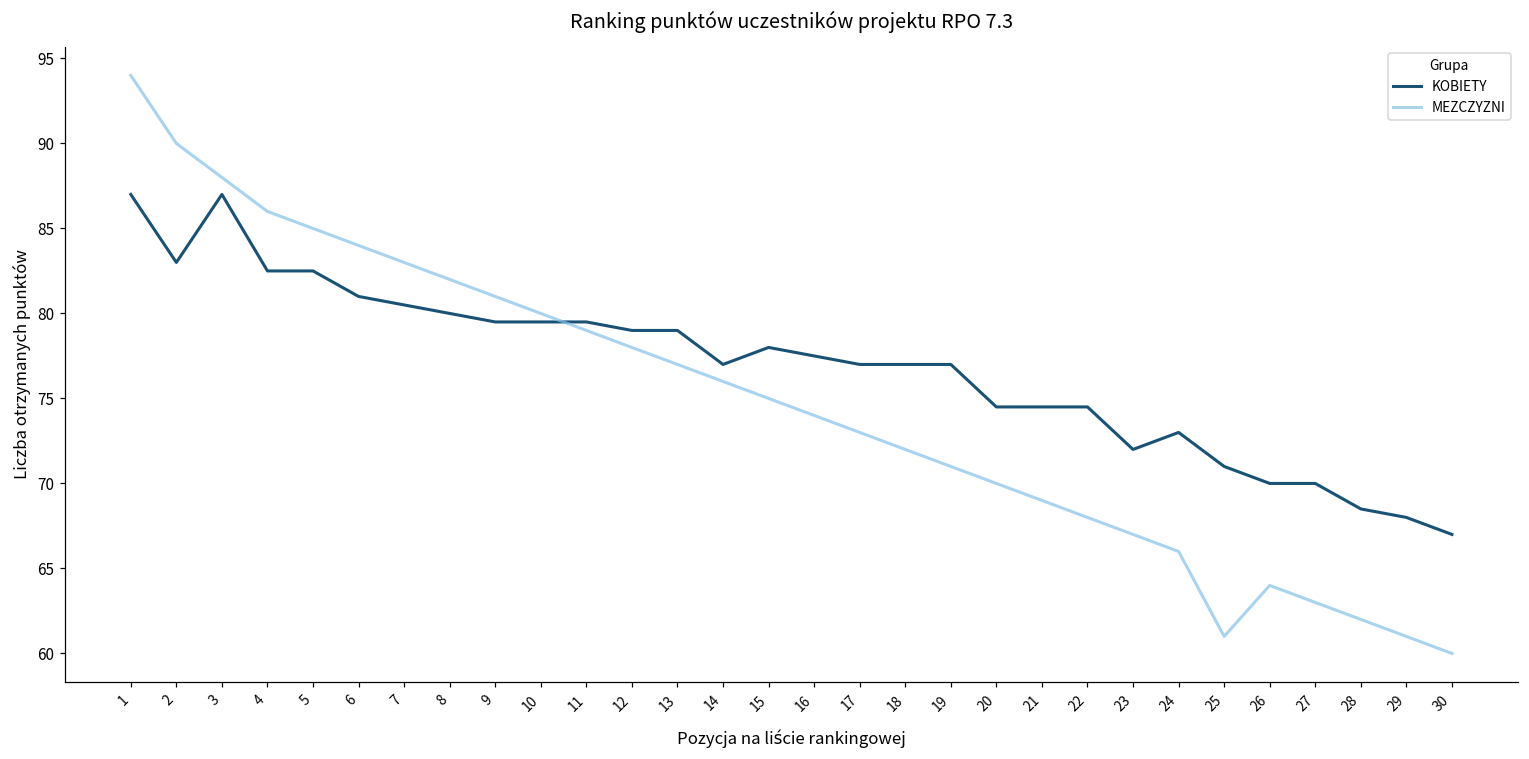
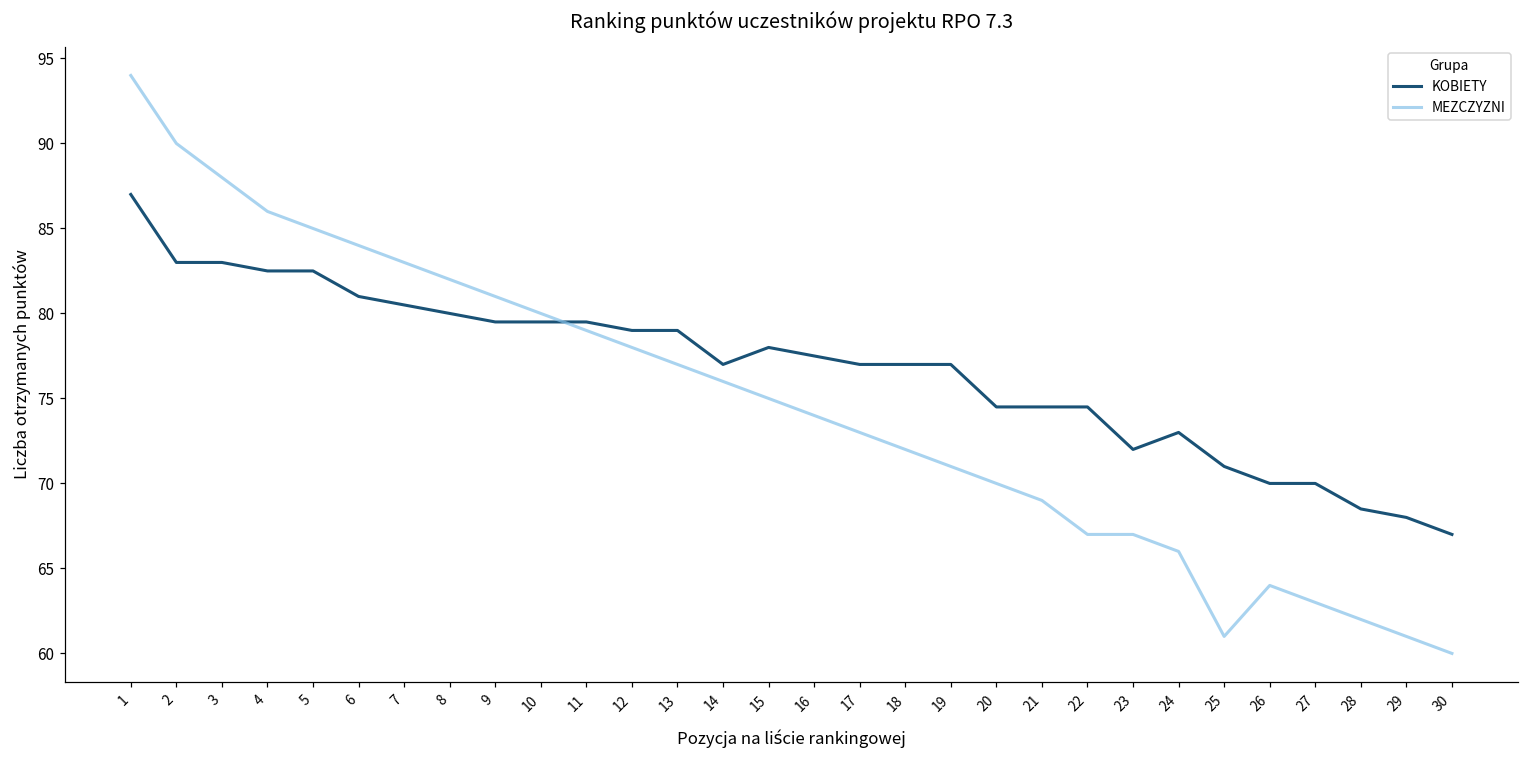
  {
    "KOBIETY": {
      "1": 87,
      "2": 83,
-     "3": 87,
+     "3": 83,
      "4": 82.5,
      "5": 82.5,
      "6": 81,
      "7": 80.5,
      "8": 80,
      "9": 79.5,
      "10": 79.5,
      "11": 79.5,
      "12": 79,
      "13": 79,
      "14": 77,
      "15": 78,
      "16": 77.5,
      "17": 77,
      "18": 77,
      "19": 77,
      "20": 74.5,
      "21": 74.5,
      "22": 74.5,
      "23": 72,
      "24": 73,
      "25": 71,
      "26": 70,
      "27": 70,
      "28": 68.5,
      "29": 68,
      "30": 67
    },
    "MEZCZYZNI": {
      "1": 94,
      "2": 90,
      "3": 88,
      "4": 86,
      "5": 85,
      "6": 84,
      "7": 83,
      "8": 82,
      "9": 81,
      "10": 80,
      "11": 79,
      "12": 78,
      "13": 77,
      "14": 76,
      "15": 75,
      "16": 74,
      "17": 73,
      "18": 72,
      "19": 71,
      "20": 70,
      "21": 69,
-     "22": 68,
+     "22": 67,
      "23": 67,
      "24": 66,
      "25": 61,
      "26": 64,
      "27": 63,
      "28": 62,
      "29": 61,
      "30": 60
    }
  }
